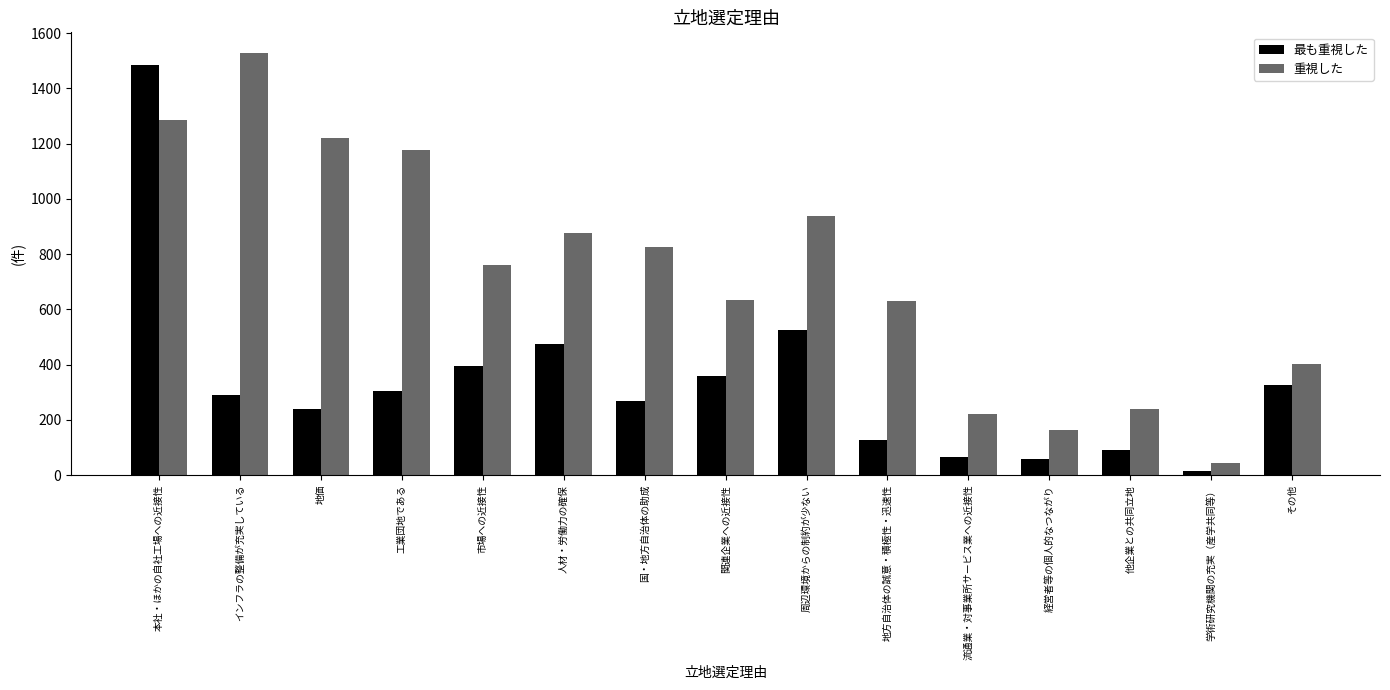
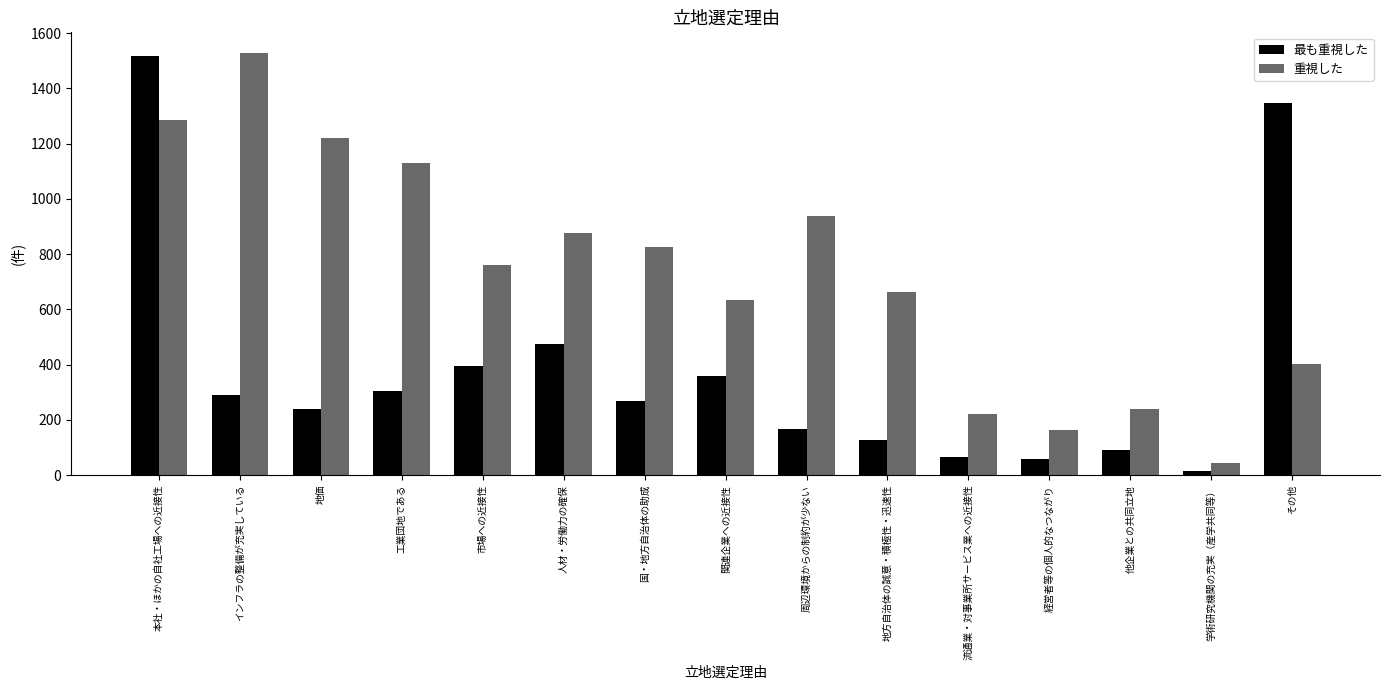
  {
    "最も重視した": {
-     "本社・ほかの自社工場への近接性": 1490,
+     "本社・ほかの自社工場への近接性": 1520,
      "インフラの整備が充実している": 290,
      "地価": 240,
      "工業団地である": 310,
      "市場への近接性": 400,
      "人材・労働力の確保": 480,
      "国・地方自治体の助成": 270,
      "関連企業への近接性": 360,
-     "周辺環境からの制約が少ない": 530,
+     "周辺環境からの制約が少ない": 170,
      "地方自治体の誠意・積極性・迅速性": 130,
      "流通業・対事業所サービス業への近接性": 70,
      "経営者等の個人的なつながり": 60,
      "他企業との共同立地": 90,
      "学術研究機関の充実（産学共同等）": 10,
-     "その他": 330
+     "その他": 1350
    },
    "重視した": {
      "本社・ほかの自社工場への近接性": 1290,
      "インフラの整備が充実している": 1530,
      "地価": 1220,
-     "工業団地である": 1180,
+     "工業団地である": 1130,
      "市場への近接性": 760,
      "人材・労働力の確保": 880,
      "国・地方自治体の助成": 830,
      "関連企業への近接性": 640,
      "周辺環境からの制約が少ない": 940,
-     "地方自治体の誠意・積極性・迅速性": 630,
+     "地方自治体の誠意・積極性・迅速性": 660,
      "流通業・対事業所サービス業への近接性": 220,
      "経営者等の個人的なつながり": 160,
      "他企業との共同立地": 240,
      "学術研究機関の充実（産学共同等）": 40,
      "その他": 400
    }
  }
